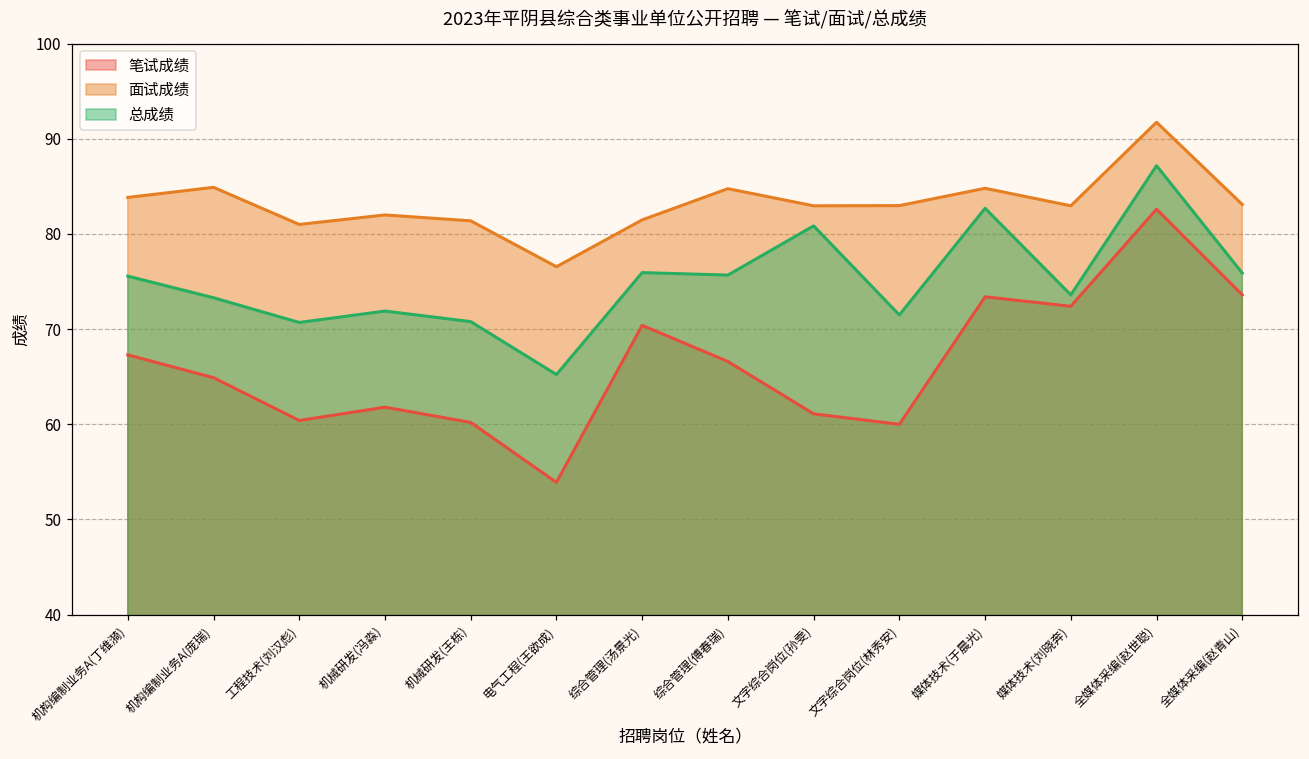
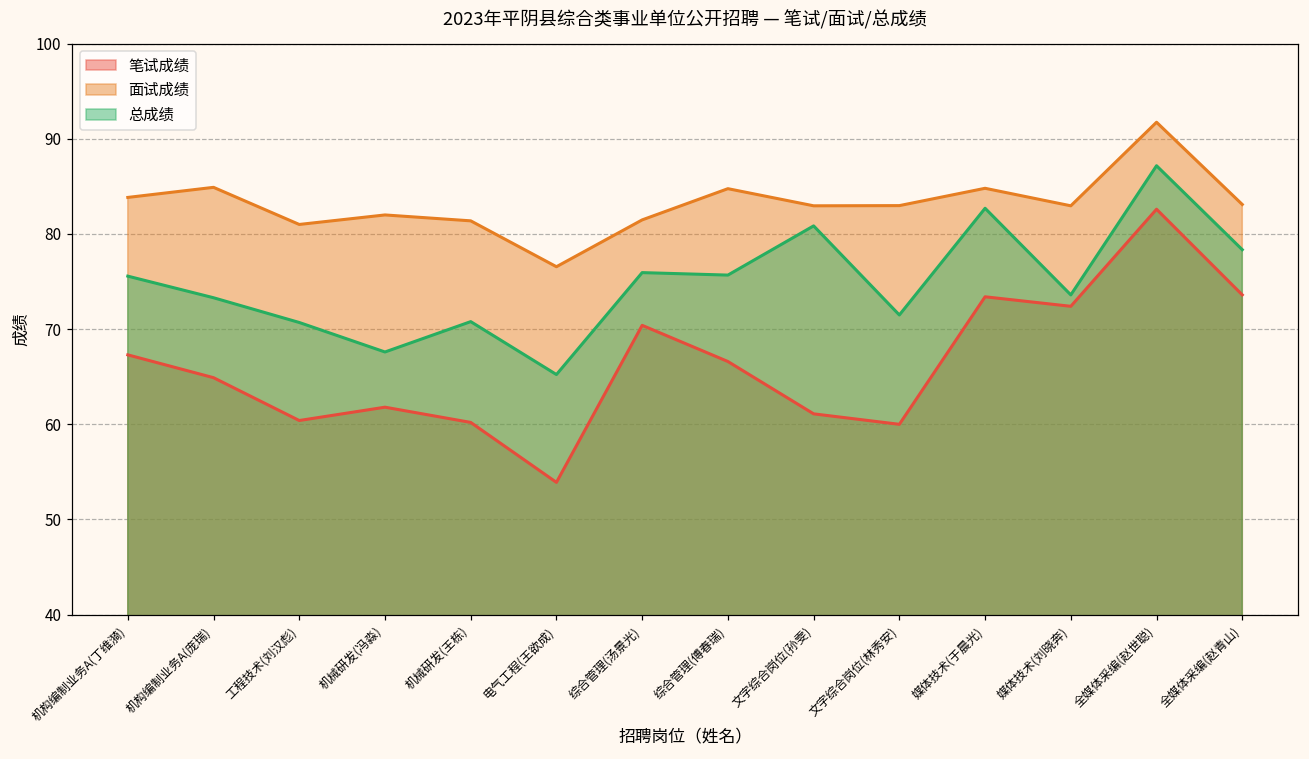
  {
    "总成绩": {
      "机构编制业务A(丁维漪)": 76,
      "机构编制业务A(庞瑞)": 73,
      "工程技术(刘汉彪)": 71,
-     "机械研发(冯淼)": 72,
+     "机械研发(冯淼)": 68,
      "机械研发(王栋)": 71,
      "电气工程(王欲成)": 65,
      "综合管理(汤景光)": 76,
      "综合管理(傅春瑞)": 76,
      "文字综合岗位(孙雯)": 81,
      "文字综合岗位(林秀安)": 71,
      "媒体技术(于晨光)": 83,
      "媒体技术(刘晓奔)": 74,
      "全媒体采编(赵世聪)": 87,
-     "全媒体采编(赵青山)": 76
+     "全媒体采编(赵青山)": 78
    }
  }
